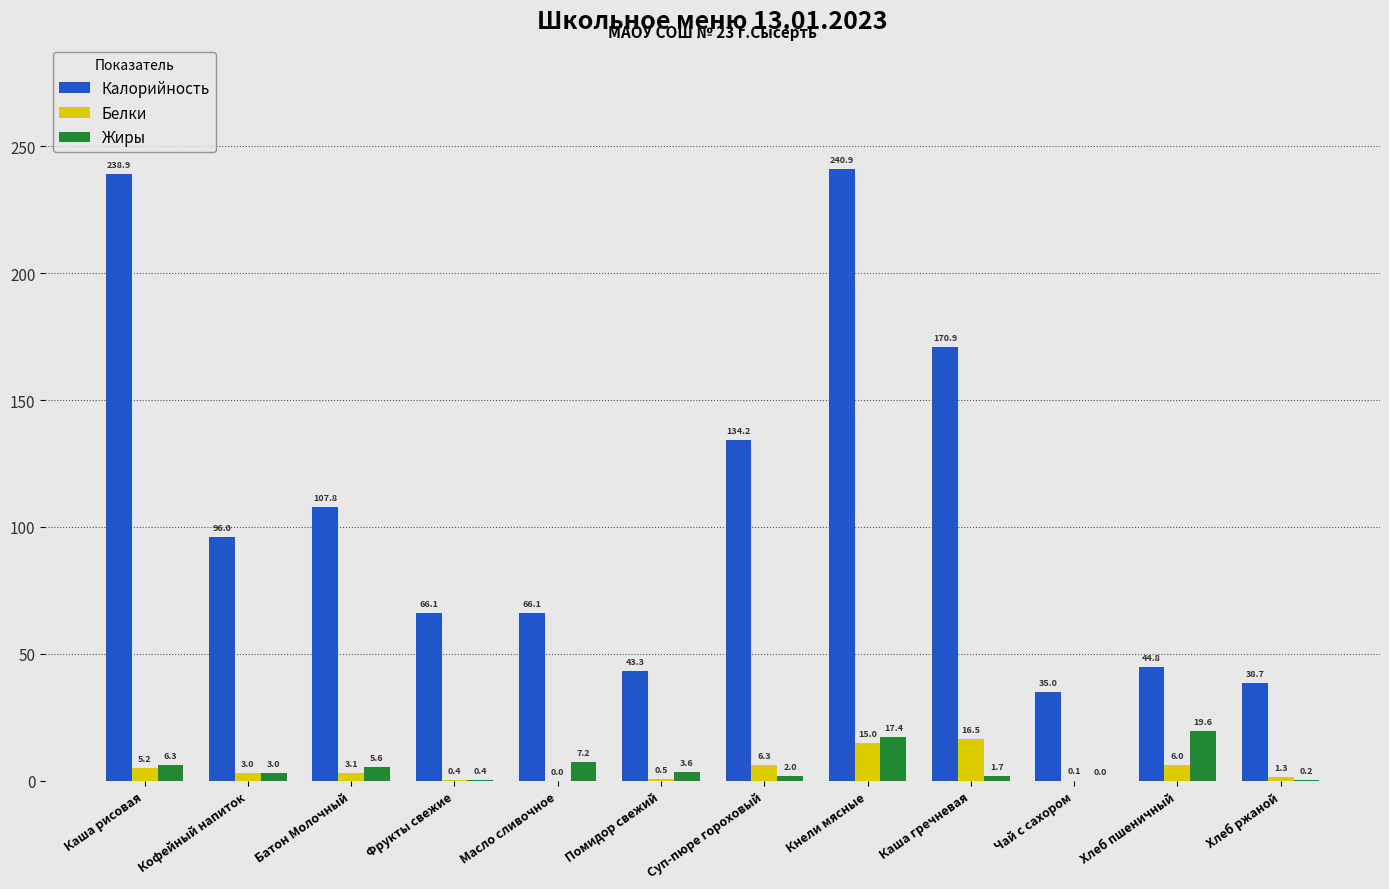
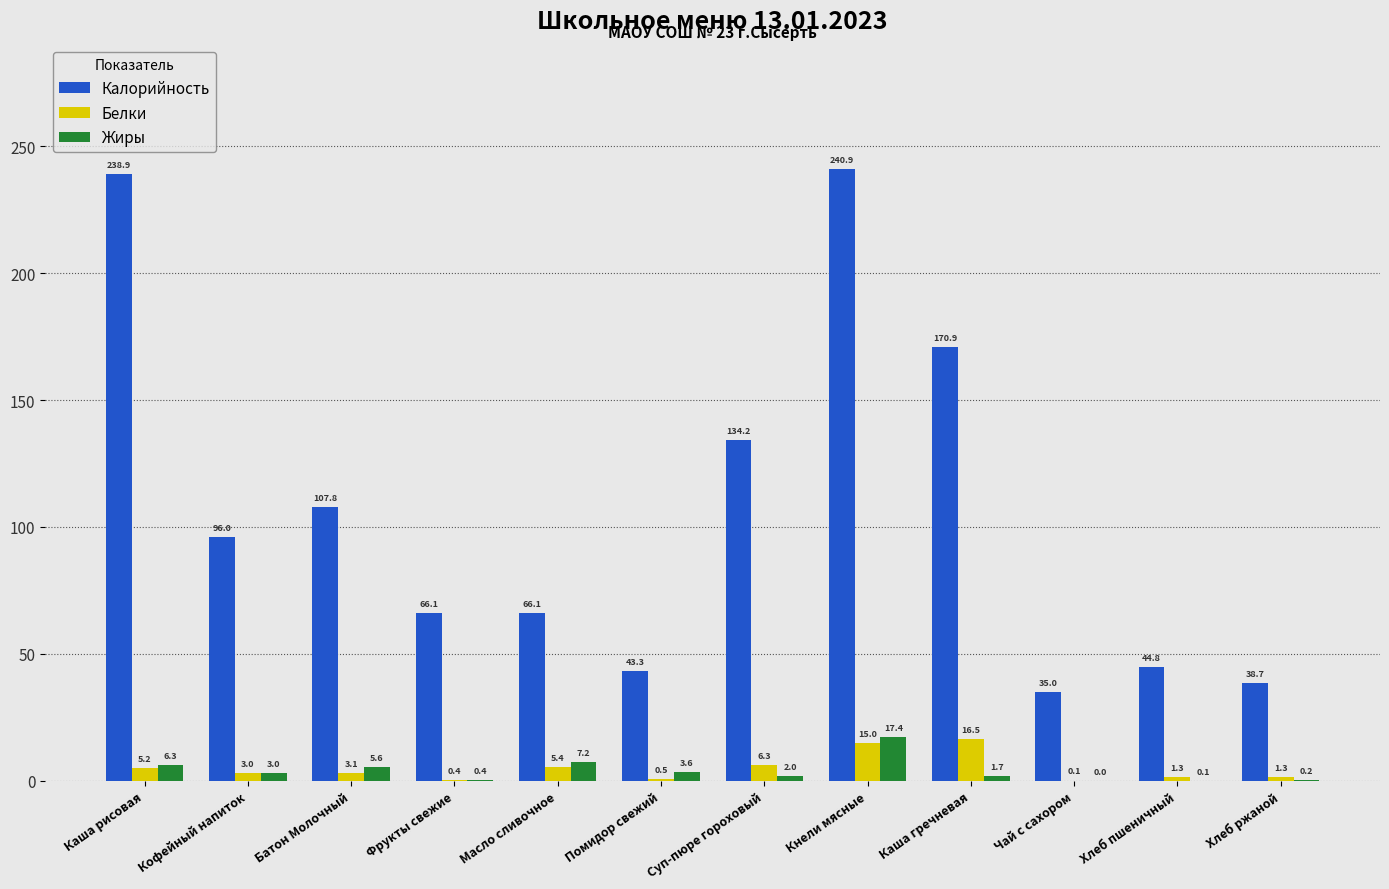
  {
    "Калорийность": {
      "Каша рисовая": 238.9,
      "Кофейный напиток": 96.0,
      "Батон Молочный": 107.8,
      "Фрукты свежие": 66.1,
      "Масло сливочное": 66.1,
      "Помидор свежий": 43.3,
      "Суп-пюре гороховый": 134.2,
      "Кнели мясные": 240.9,
      "Каша гречневая": 170.9,
      "Чай с сахором": 35.0,
      "Хлеб пшеничный": 44.8,
      "Хлеб ржаной": 38.7
    },
    "Белки": {
      "Каша рисовая": 5.2,
      "Кофейный напиток": 3.0,
      "Батон Молочный": 3.1,
      "Фрукты свежие": 0.4,
-     "Масло сливочное": 0.0,
+     "Масло сливочное": 5.4,
      "Помидор свежий": 0.5,
      "Суп-пюре гороховый": 6.3,
      "Кнели мясные": 15.0,
      "Каша гречневая": 16.5,
      "Чай с сахором": 0.1,
-     "Хлеб пшеничный": 6.0,
+     "Хлеб пшеничный": 1.3,
      "Хлеб ржаной": 1.3
    },
    "Жиры": {
      "Каша рисовая": 6.3,
      "Кофейный напиток": 3.0,
      "Батон Молочный": 5.6,
      "Фрукты свежие": 0.4,
      "Масло сливочное": 7.2,
      "Помидор свежий": 3.6,
      "Суп-пюре гороховый": 2.0,
      "Кнели мясные": 17.4,
      "Каша гречневая": 1.7,
      "Чай с сахором": 0.0,
-     "Хлеб пшеничный": 19.6,
+     "Хлеб пшеничный": 0.1,
      "Хлеб ржаной": 0.2
    }
  }
